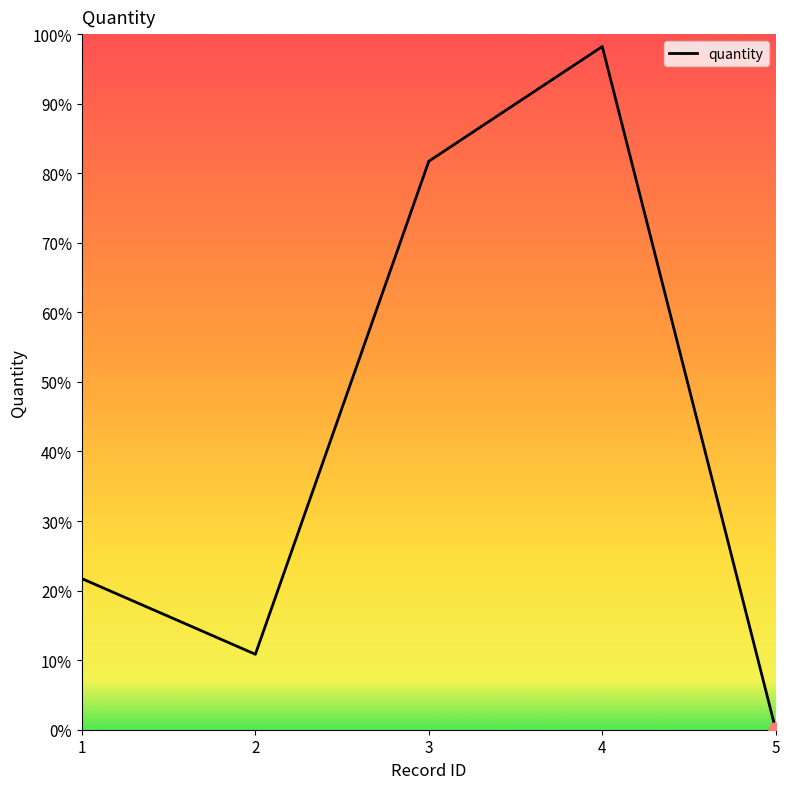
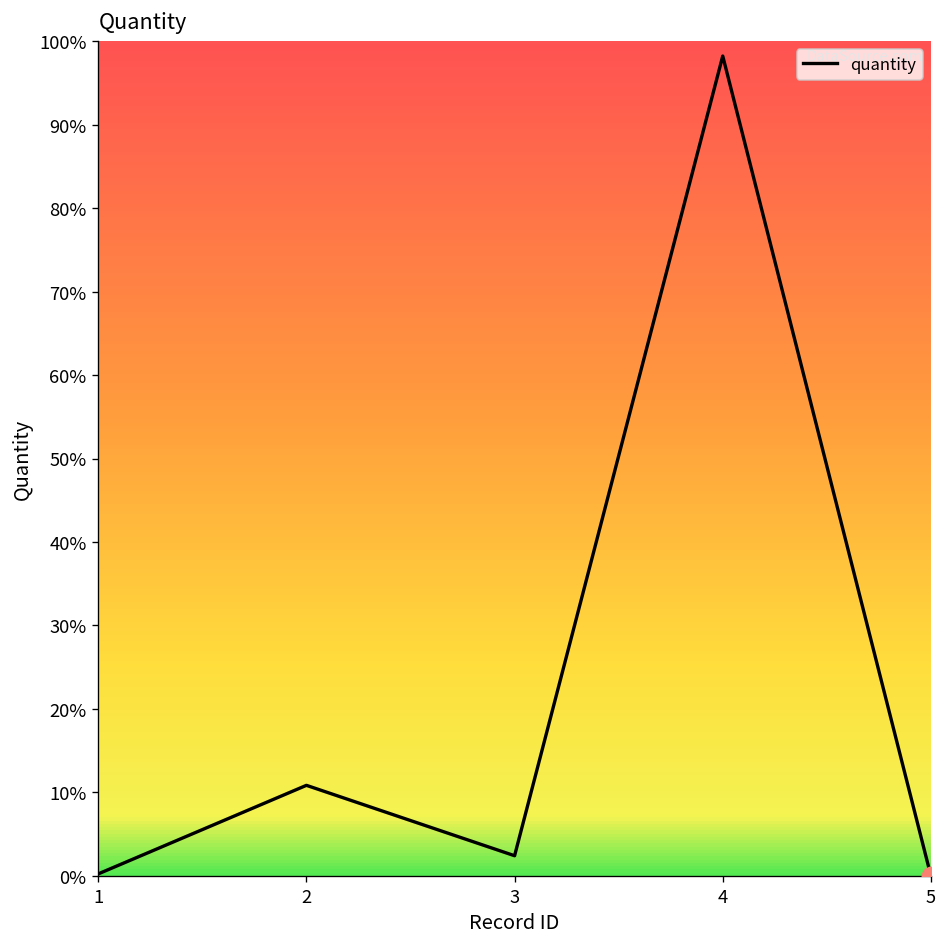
  {
    "quantity": {
-     "1": "22%",
+     "1": "0%",
      "2": "11%",
-     "3": "82%",
+     "3": "2%",
      "4": "98%"
    }
  }
